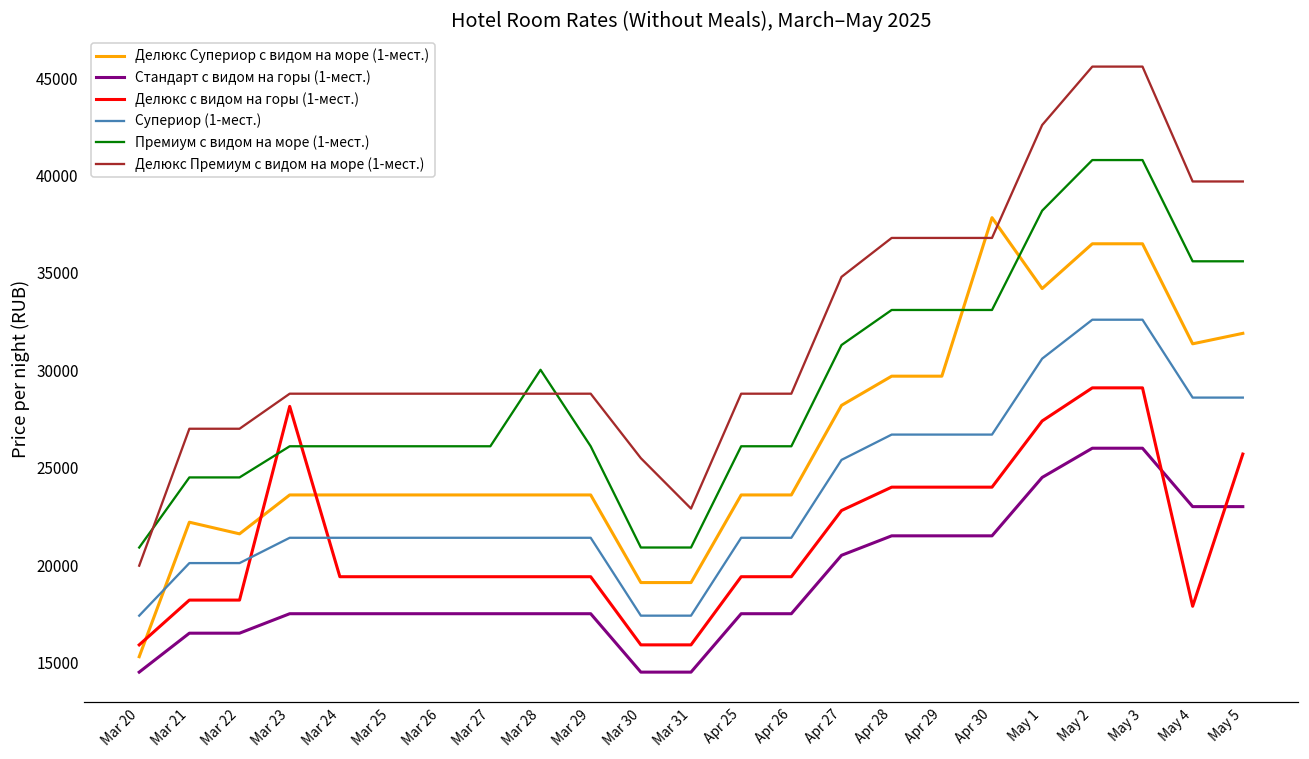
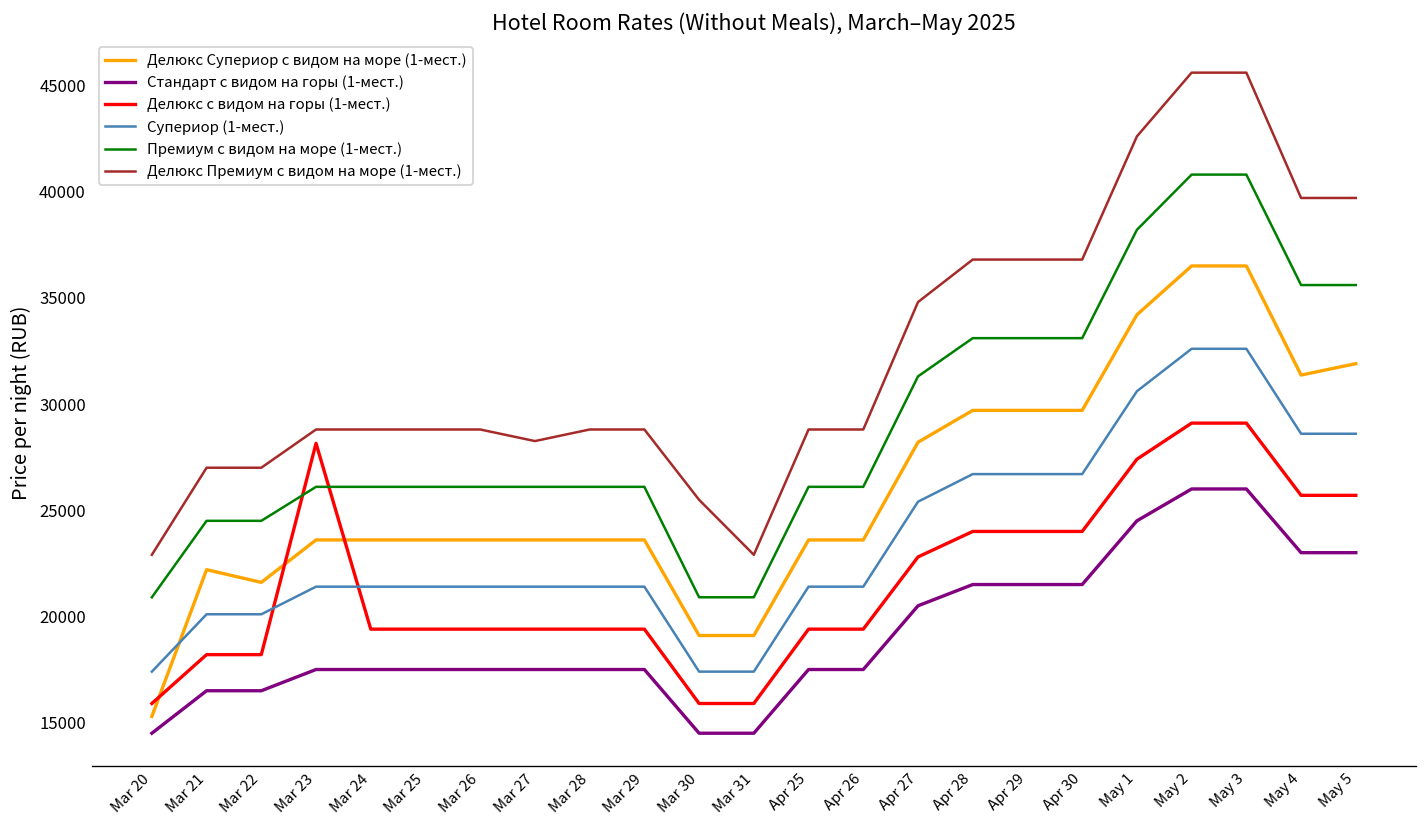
  {
    "Делюкс Супериор с видом на море (1-мест.)": {
      "Mar 20": 15300,
      "Mar 21": 22200,
      "Mar 22": 21600,
      "Mar 23": 23600,
      "Mar 24": 23600,
      "Mar 25": 23600,
      "Mar 26": 23600,
      "Mar 27": 23600,
      "Mar 28": 23600,
      "Mar 29": 23600,
      "Mar 30": 19100,
      "Mar 31": 19100,
      "Apr 25": 23600,
      "Apr 26": 23600,
      "Apr 27": 28200,
      "Apr 28": 29700,
      "Apr 29": 29700,
-     "Apr 30": 37800,
+     "Apr 30": 29700,
      "May 1": 34200,
      "May 2": 36500,
      "May 3": 36500,
      "May 4": 31400,
      "May 5": 31900
    },
    "Стандарт с видом на горы (1-мест.)": {
      "Mar 20": 14500,
      "Mar 21": 16500,
      "Mar 22": 16500,
      "Mar 23": 17500,
      "Mar 24": 17500,
      "Mar 25": 17500,
      "Mar 26": 17500,
      "Mar 27": 17500,
      "Mar 28": 17500,
      "Mar 29": 17500,
      "Mar 30": 14500,
      "Mar 31": 14500,
      "Apr 25": 17500,
      "Apr 26": 17500,
      "Apr 27": 20500,
      "Apr 28": 21500,
      "Apr 29": 21500,
      "Apr 30": 21500,
      "May 1": 24500,
      "May 2": 26000,
      "May 3": 26000,
      "May 4": 23000,
      "May 5": 23000
    },
    "Делюкс с видом на горы (1-мест.)": {
      "Mar 20": 15900,
      "Mar 21": 18200,
      "Mar 22": 18200,
      "Mar 23": 28100,
      "Mar 24": 19400,
      "Mar 25": 19400,
      "Mar 26": 19400,
      "Mar 27": 19400,
      "Mar 28": 19400,
      "Mar 29": 19400,
      "Mar 30": 15900,
      "Mar 31": 15900,
      "Apr 25": 19400,
      "Apr 26": 19400,
      "Apr 27": 22800,
      "Apr 28": 24000,
      "Apr 29": 24000,
      "Apr 30": 24000,
      "May 1": 27400,
      "May 2": 29100,
      "May 3": 29100,
-     "May 4": 17900,
+     "May 4": 25700,
      "May 5": 25700
    },
    "Супериор (1-мест.)": {
      "Mar 20": 17400,
      "Mar 21": 20100,
      "Mar 22": 20100,
      "Mar 23": 21400,
      "Mar 24": 21400,
      "Mar 25": 21400,
      "Mar 26": 21400,
      "Mar 27": 21400,
      "Mar 28": 21400,
      "Mar 29": 21400,
      "Mar 30": 17400,
      "Mar 31": 17400,
      "Apr 25": 21400,
      "Apr 26": 21400,
      "Apr 27": 25400,
      "Apr 28": 26700,
      "Apr 29": 26700,
      "Apr 30": 26700,
      "May 1": 30600,
      "May 2": 32600,
      "May 3": 32600,
      "May 4": 28600,
      "May 5": 28600
    },
    "Премиум с видом на море (1-мест.)": {
      "Mar 20": 20900,
      "Mar 21": 24500,
      "Mar 22": 24500,
      "Mar 23": 26100,
      "Mar 24": 26100,
      "Mar 25": 26100,
      "Mar 26": 26100,
      "Mar 27": 26100,
-     "Mar 28": 30000,
+     "Mar 28": 26100,
      "Mar 29": 26100,
      "Mar 30": 20900,
      "Mar 31": 20900,
      "Apr 25": 26100,
      "Apr 26": 26100,
      "Apr 27": 31300,
      "Apr 28": 33100,
      "Apr 29": 33100,
      "Apr 30": 33100,
      "May 1": 38200,
      "May 2": 40800,
      "May 3": 40800,
      "May 4": 35600,
      "May 5": 35600
    },
    "Делюкс Премиум с видом на море (1-мест.)": {
-     "Mar 20": 20000,
+     "Mar 20": 22900,
      "Mar 21": 27000,
      "Mar 22": 27000,
      "Mar 23": 28800,
      "Mar 24": 28800,
      "Mar 25": 28800,
      "Mar 26": 28800,
-     "Mar 27": 28800,
+     "Mar 27": 28300,
      "Mar 28": 28800,
      "Mar 29": 28800,
      "Mar 30": 25500,
      "Mar 31": 22900,
      "Apr 25": 28800,
      "Apr 26": 28800,
      "Apr 27": 34800,
      "Apr 28": 36800,
      "Apr 29": 36800,
      "Apr 30": 36800,
      "May 1": 42600,
      "May 2": 45600,
      "May 3": 45600,
      "May 4": 39700,
      "May 5": 39700
    }
  }
